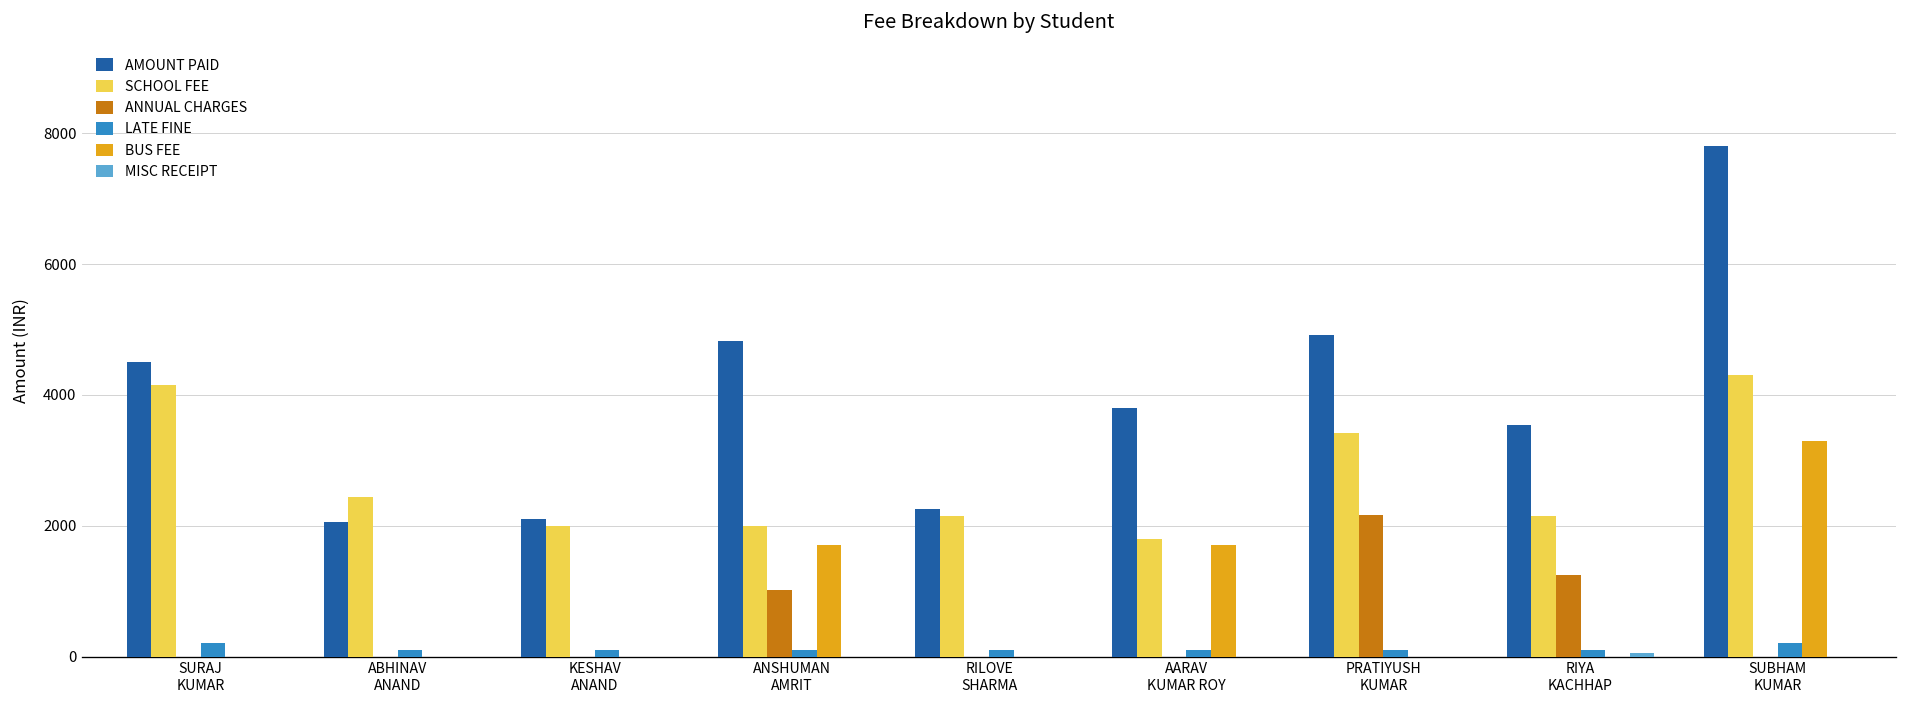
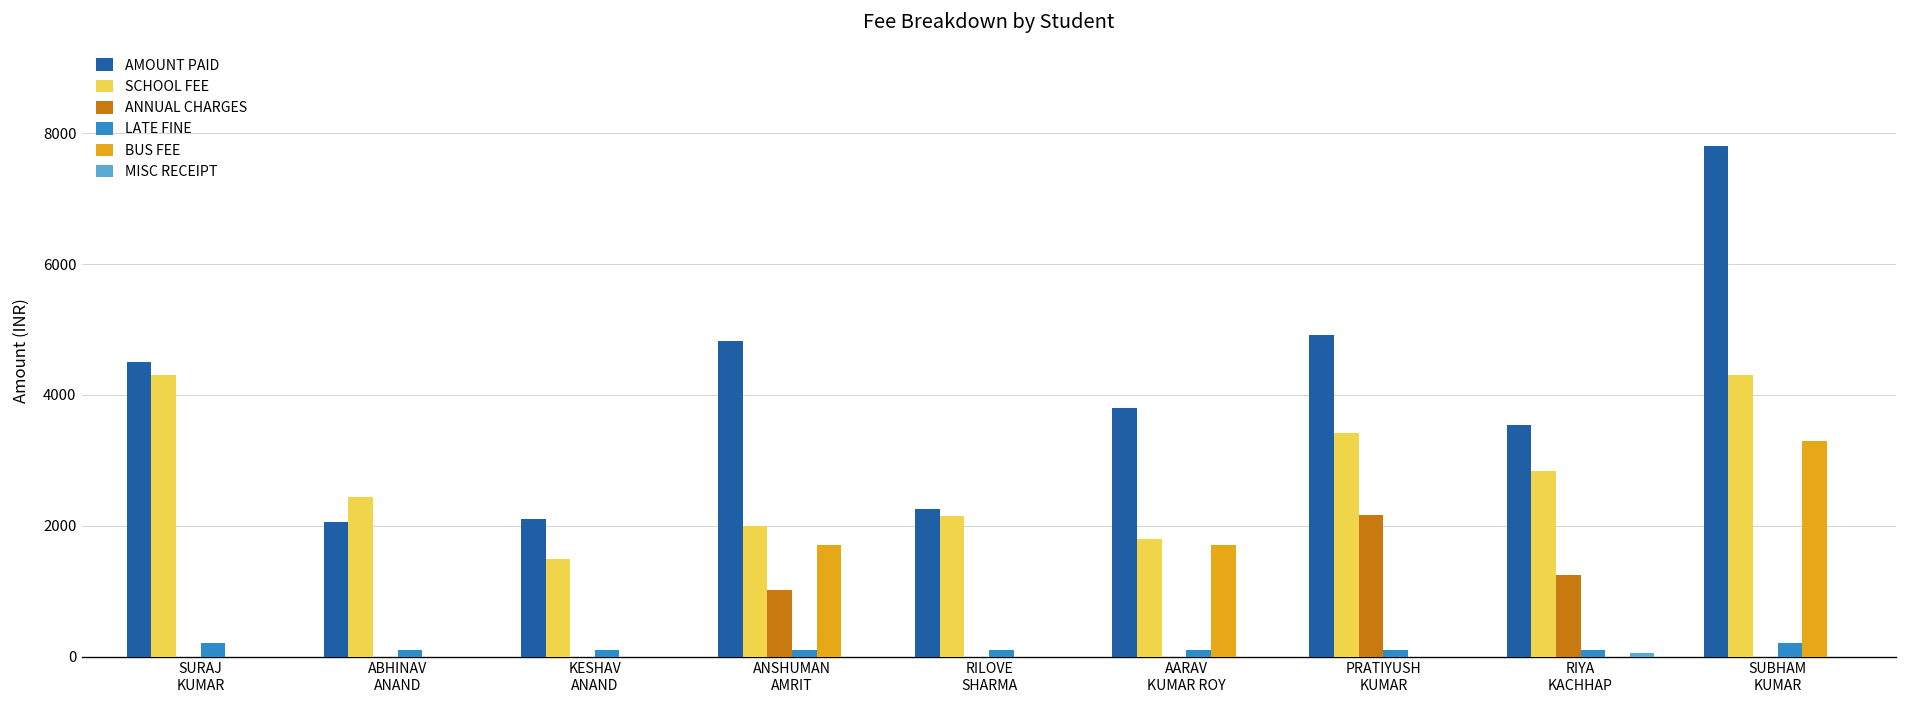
  {
    "SCHOOL FEE": {
-     "SURAJ KUMAR": 4100,
+     "SURAJ KUMAR": 4300,
      "ABHINAV ANAND": 2400,
-     "KESHAV ANAND": 2000,
+     "KESHAV ANAND": 1500,
      "ANSHUMAN AMRIT": 2000,
      "RILOVE SHARMA": 2200,
      "AARAV KUMAR ROY": 1800,
      "PRATIYUSH KUMAR": 3400,
-     "RIYA KACHHAP": 2200,
+     "RIYA KACHHAP": 2800,
      "SUBHAM KUMAR": 4300
    }
  }
